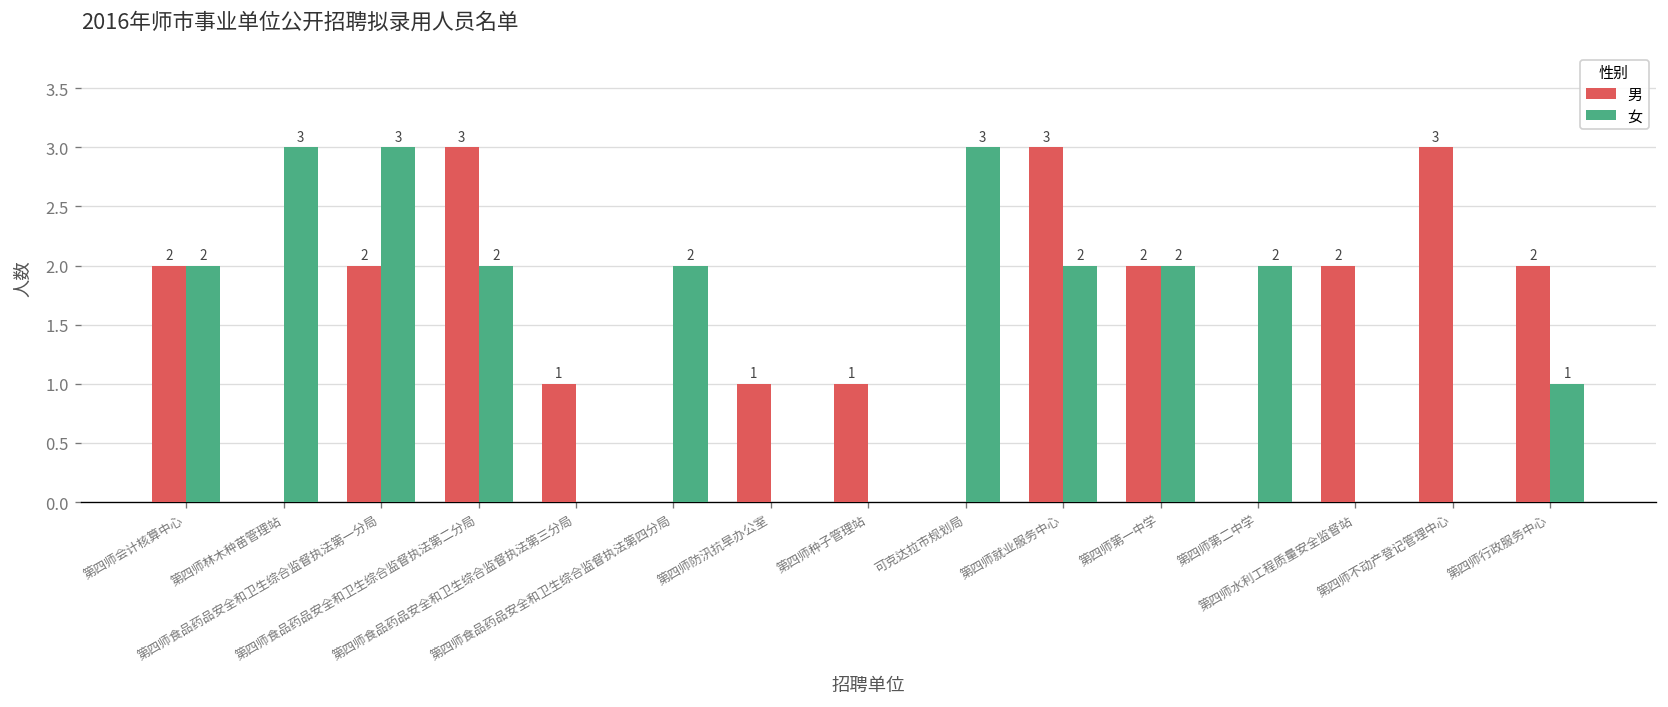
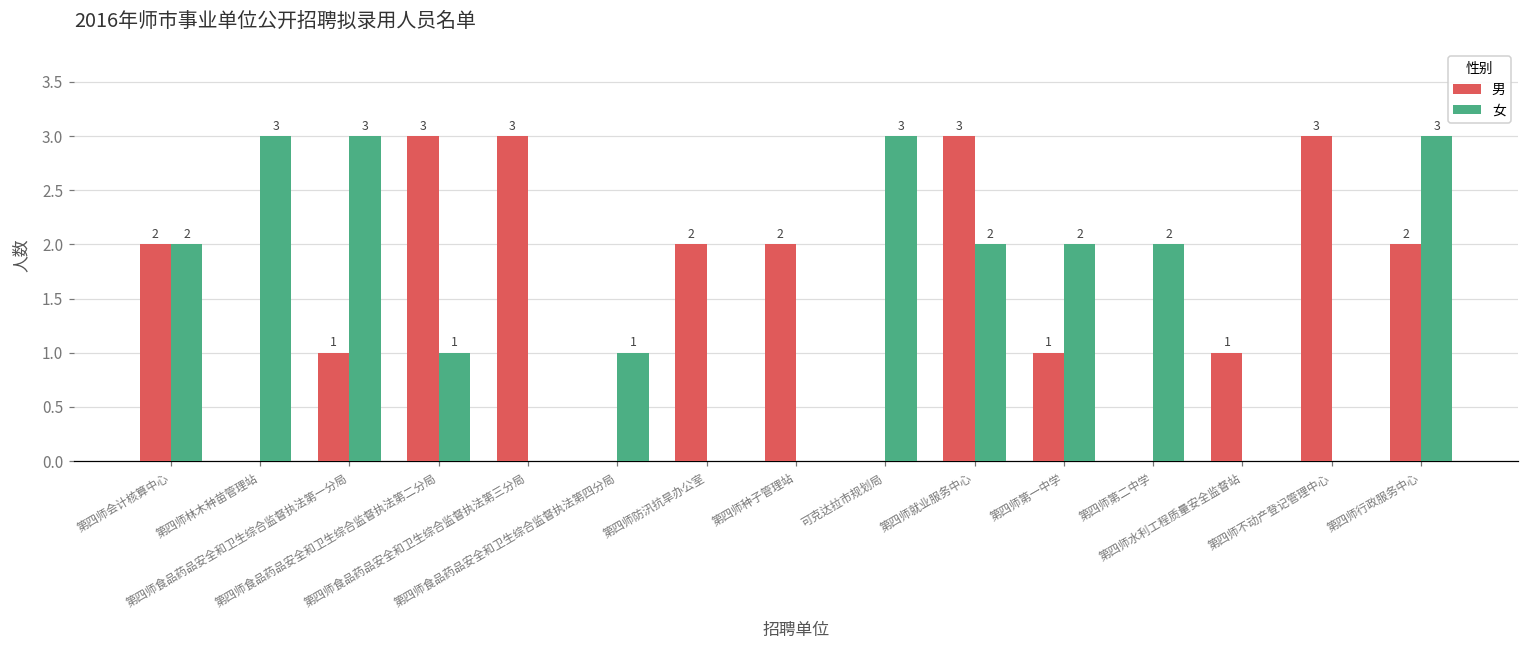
  {
    "男": {
      "第四师会计核算中心": 2,
-     "第四师食品药品安全和卫生综合监督执法第一分局": 2,
+     "第四师食品药品安全和卫生综合监督执法第一分局": 1,
      "第四师食品药品安全和卫生综合监督执法第二分局": 3,
-     "第四师食品药品安全和卫生综合监督执法第三分局": 1,
-     "第四师防汛抗旱办公室": 1,
-     "第四师种子管理站": 1,
+     "第四师食品药品安全和卫生综合监督执法第三分局": 3,
+     "第四师防汛抗旱办公室": 2,
+     "第四师种子管理站": 2,
      "第四师就业服务中心": 3,
-     "第四师第一中学": 2,
-     "第四师水利工程质量安全监督站": 2,
+     "第四师第一中学": 1,
+     "第四师水利工程质量安全监督站": 1,
      "第四师不动产登记管理中心": 3,
      "第四师行政服务中心": 2
    },
    "女": {
      "第四师会计核算中心": 2,
      "第四师林木种苗管理站": 3,
      "第四师食品药品安全和卫生综合监督执法第一分局": 3,
-     "第四师食品药品安全和卫生综合监督执法第二分局": 2,
-     "第四师食品药品安全和卫生综合监督执法第四分局": 2,
+     "第四师食品药品安全和卫生综合监督执法第二分局": 1,
+     "第四师食品药品安全和卫生综合监督执法第四分局": 1,
      "可克达拉市规划局": 3,
      "第四师就业服务中心": 2,
      "第四师第一中学": 2,
      "第四师第二中学": 2,
-     "第四师行政服务中心": 1
+     "第四师行政服务中心": 3
    }
  }
